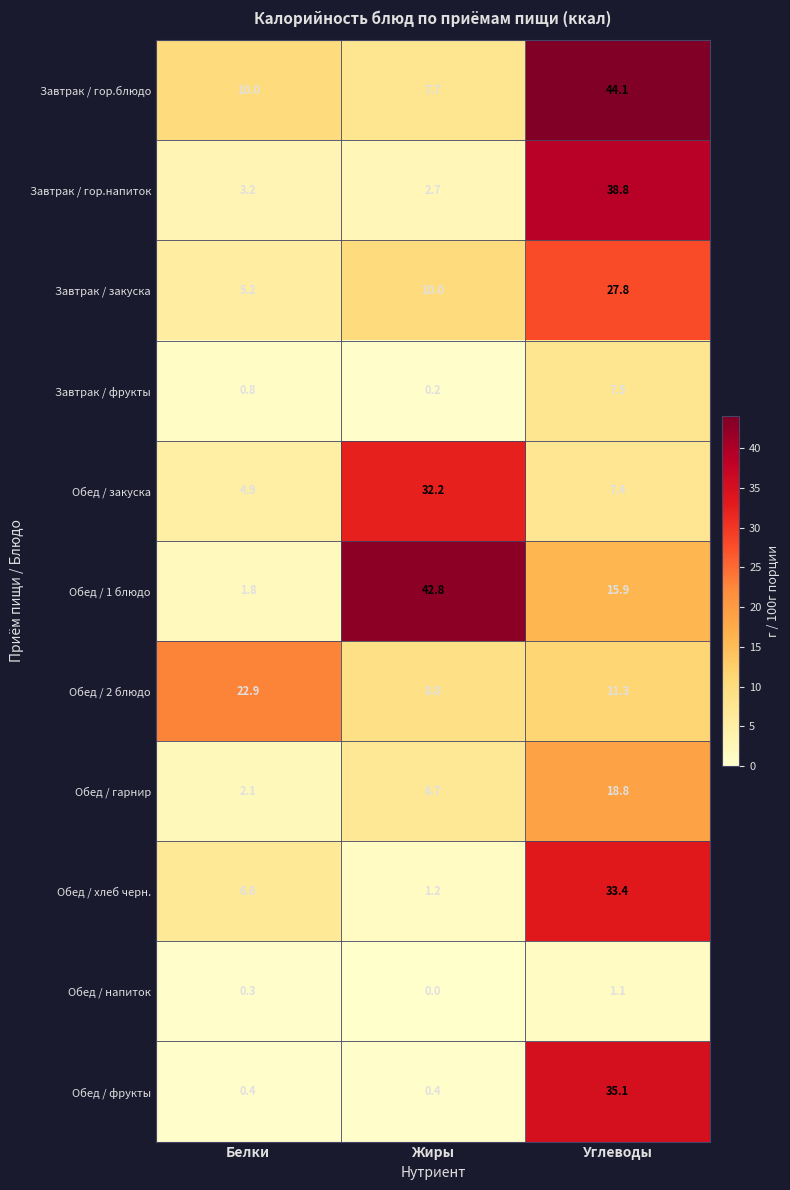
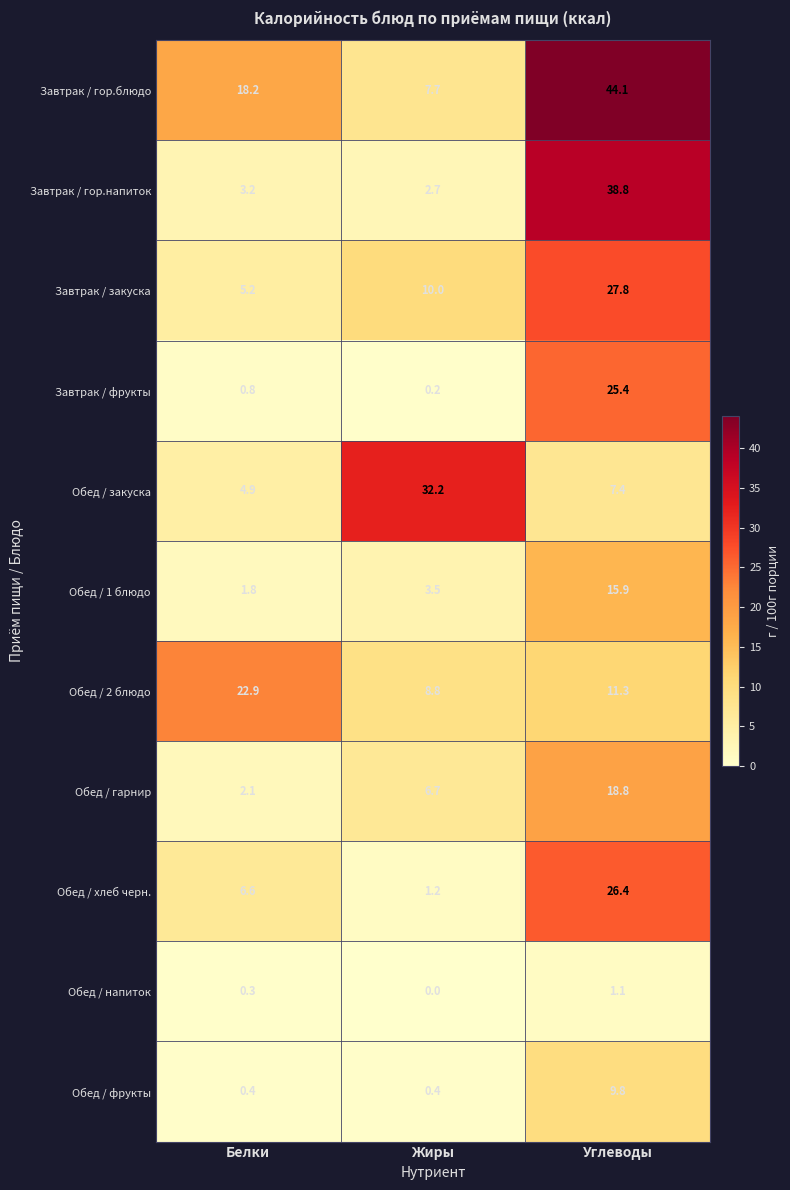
  {
    "Завтрак / гор.блюдо": {
-     "Белки": 10.0,
+     "Белки": 18.2,
      "Жиры": 7.7,
      "Углеводы": 44.1
    },
    "Завтрак / гор.напиток": {
      "Углеводы": 38.8
    },
    "Завтрак / закуска": {
      "Белки": 5.2,
      "Жиры": 10.0,
      "Углеводы": 27.8
    },
    "Завтрак / фрукты": {
-     "Углеводы": 7.5
+     "Углеводы": 25.4
    },
    "Обед / закуска": {
      "Белки": 4.9,
      "Жиры": 32.2,
      "Углеводы": 7.4
    },
    "Обед / 1 блюдо": {
-     "Жиры": 42.8,
+     "Жиры": 3.5,
      "Углеводы": 15.9
    },
    "Обед / 2 блюдо": {
      "Белки": 22.9,
      "Жиры": 8.8,
      "Углеводы": 11.3
    },
    "Обед / гарнир": {
      "Жиры": 6.7,
      "Углеводы": 18.8
    },
    "Обед / хлеб черн.": {
      "Белки": 6.6,
-     "Углеводы": 33.4
+     "Углеводы": 26.4
    },
    "Обед / фрукты": {
-     "Углеводы": 35.1
+     "Углеводы": 9.8
    }
  }
